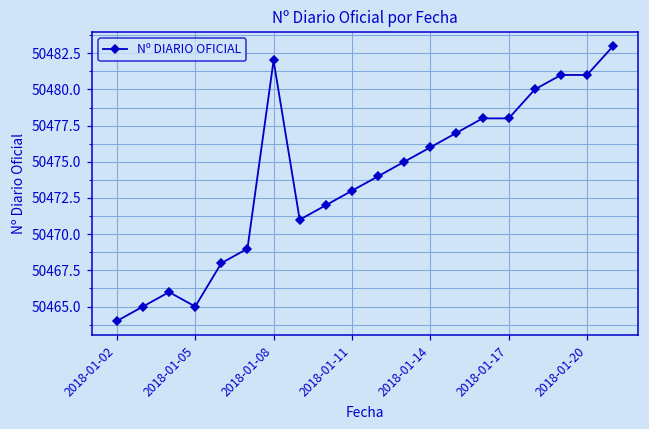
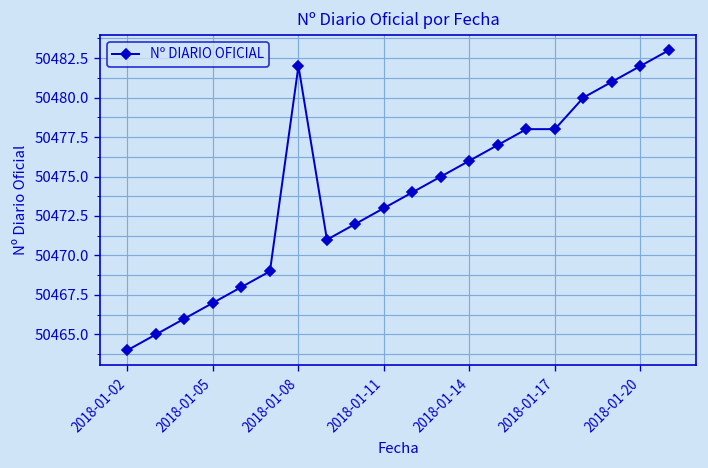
  {
    "2018-01-02": 50464,
-   "2018-01-05": 50465,
+   "2018-01-05": 50467,
    "2018-01-08": 50482,
    "2018-01-11": 50473,
    "2018-01-14": 50476,
    "2018-01-17": 50478,
-   "2018-01-20": 50481
+   "2018-01-20": 50482
  }
